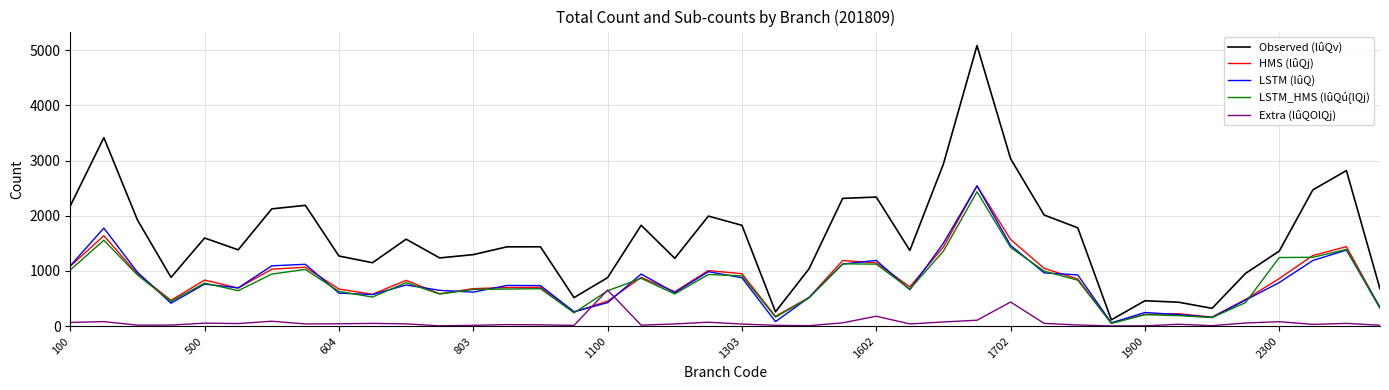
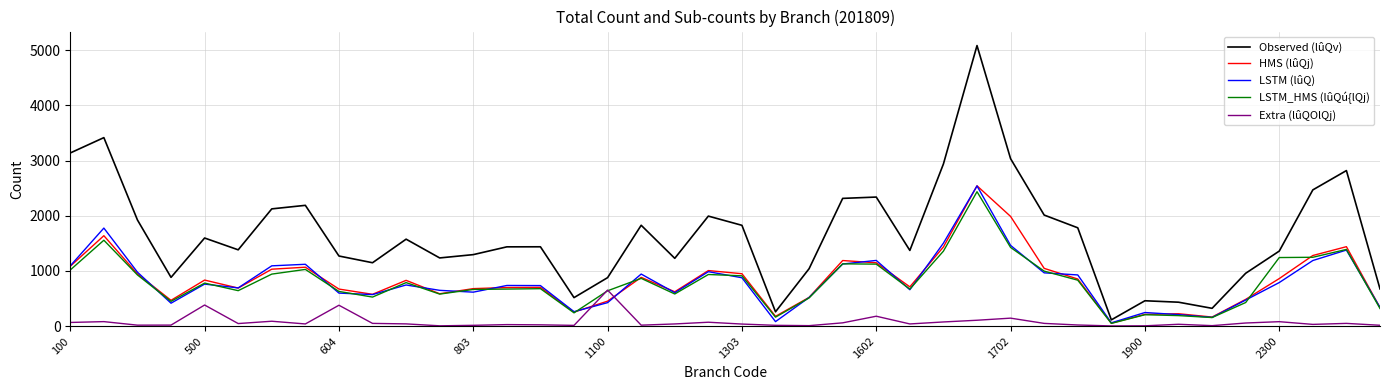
  {
    "Observed (lûQv)": {
-     "100": 2200,
+     "100": 3100,
      "500": 1600,
      "604": 1300,
      "803": 1300,
      "1100": 900,
      "1303": 1800,
      "1602": 2300,
      "1702": 3000,
      "1900": 500,
      "2300": 1400
    },
    "HMS (lûQj)": {
      "500": 800,
-     "1702": 1600,
+     "1702": 2000,
      "2300": 900
    },
    "LSTM (lûQ)": {
      "803": 600,
      "2300": 800
    },
    "LSTM_HMS (lûQú{lQj)": {
      "100": 1000,
      "2300": 1200
    },
    "Extra (lûQOlQj)": {
      "100": 100,
-     "500": 100,
-     "604": 0,
+     "500": 400,
+     "604": 400,
      "803": 0,
      "1303": 0,
      "1602": 200,
-     "1702": 400,
+     "1702": 100,
      "1900": 0,
      "2300": 100
    }
  }
